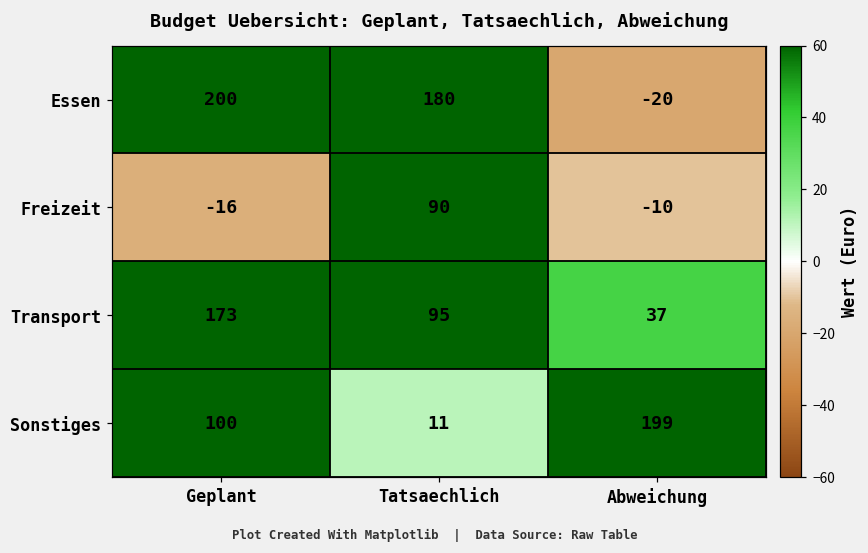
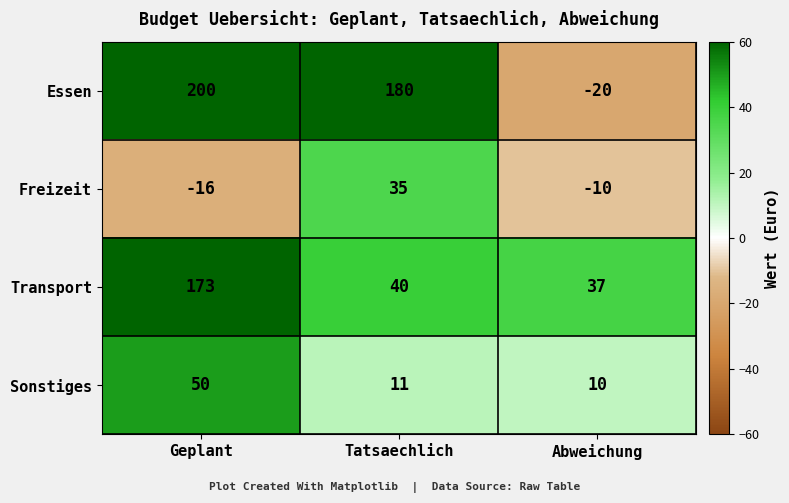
  {
    "Essen": {
      "Geplant": 200,
      "Tatsaechlich": 180,
      "Abweichung": -20
    },
    "Freizeit": {
      "Geplant": -16,
-     "Tatsaechlich": 90,
+     "Tatsaechlich": 35,
      "Abweichung": -10
    },
    "Transport": {
      "Geplant": 173,
-     "Tatsaechlich": 95,
+     "Tatsaechlich": 40,
      "Abweichung": 37
    },
    "Sonstiges": {
-     "Geplant": 100,
+     "Geplant": 50,
      "Tatsaechlich": 11,
-     "Abweichung": 199
+     "Abweichung": 10
    }
  }
